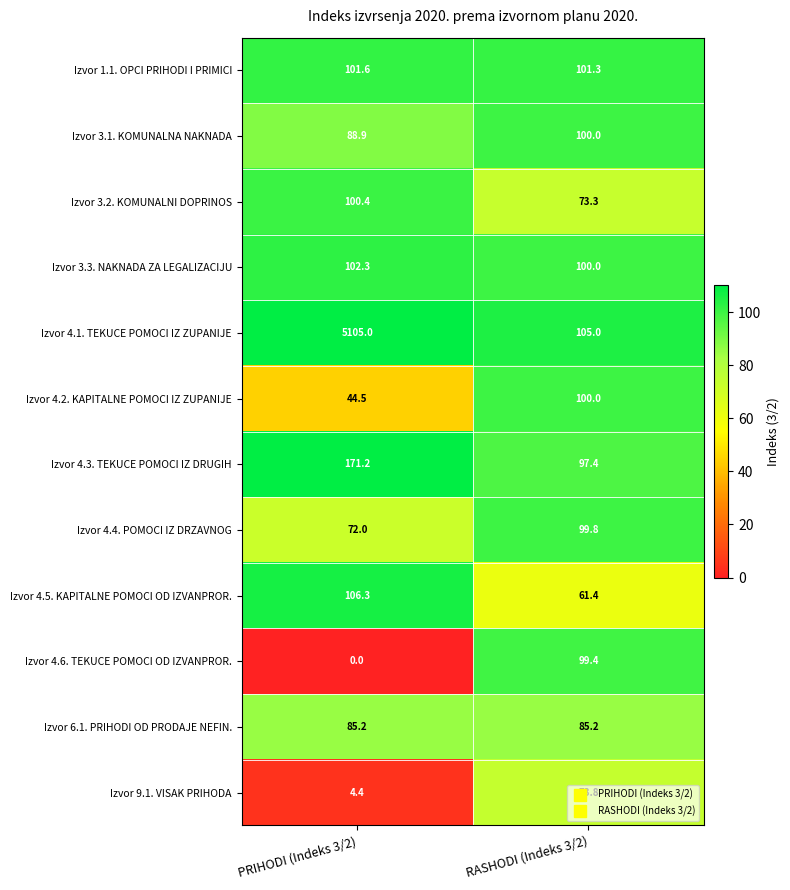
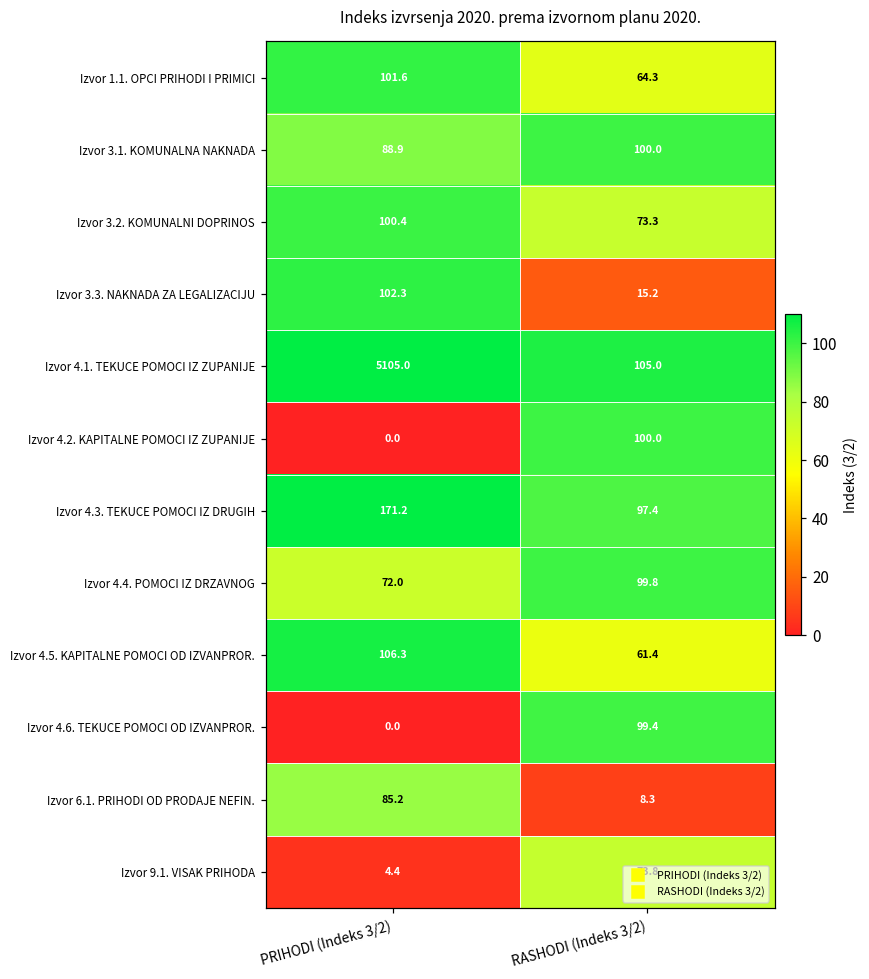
  {
    "Izvor 1.1. OPCI PRIHODI I PRIMICI": {
      "PRIHODI (Indeks 3/2)": 101.6,
-     "RASHODI (Indeks 3/2)": 101.3
+     "RASHODI (Indeks 3/2)": 64.3
    },
    "Izvor 3.1. KOMUNALNA NAKNADA": {
      "PRIHODI (Indeks 3/2)": 88.9,
      "RASHODI (Indeks 3/2)": 100.0
    },
    "Izvor 3.2. KOMUNALNI DOPRINOS": {
      "PRIHODI (Indeks 3/2)": 100.4,
      "RASHODI (Indeks 3/2)": 73.3
    },
    "Izvor 3.3. NAKNADA ZA LEGALIZACIJU": {
      "PRIHODI (Indeks 3/2)": 102.3,
-     "RASHODI (Indeks 3/2)": 100.0
+     "RASHODI (Indeks 3/2)": 15.2
    },
    "Izvor 4.1. TEKUCE POMOCI IZ ZUPANIJE": {
      "PRIHODI (Indeks 3/2)": 5105.0,
      "RASHODI (Indeks 3/2)": 105.0
    },
    "Izvor 4.2. KAPITALNE POMOCI IZ ZUPANIJE": {
-     "PRIHODI (Indeks 3/2)": 44.5,
+     "PRIHODI (Indeks 3/2)": 0.0,
      "RASHODI (Indeks 3/2)": 100.0
    },
    "Izvor 4.3. TEKUCE POMOCI IZ DRUGIH": {
      "PRIHODI (Indeks 3/2)": 171.2,
      "RASHODI (Indeks 3/2)": 97.4
    },
    "Izvor 4.4. POMOCI IZ DRZAVNOG": {
      "PRIHODI (Indeks 3/2)": 72.0,
      "RASHODI (Indeks 3/2)": 99.8
    },
    "Izvor 4.5. KAPITALNE POMOCI OD IZVANPROR.": {
      "PRIHODI (Indeks 3/2)": 106.3,
      "RASHODI (Indeks 3/2)": 61.4
    },
    "Izvor 4.6. TEKUCE POMOCI OD IZVANPROR.": {
      "PRIHODI (Indeks 3/2)": 0.0,
      "RASHODI (Indeks 3/2)": 99.4
    },
    "Izvor 6.1. PRIHODI OD PRODAJE NEFIN.": {
      "PRIHODI (Indeks 3/2)": 85.2,
-     "RASHODI (Indeks 3/2)": 85.2
+     "RASHODI (Indeks 3/2)": 8.3
    },
    "Izvor 9.1. VISAK PRIHODA": {
      "PRIHODI (Indeks 3/2)": 4.4
    }
  }
